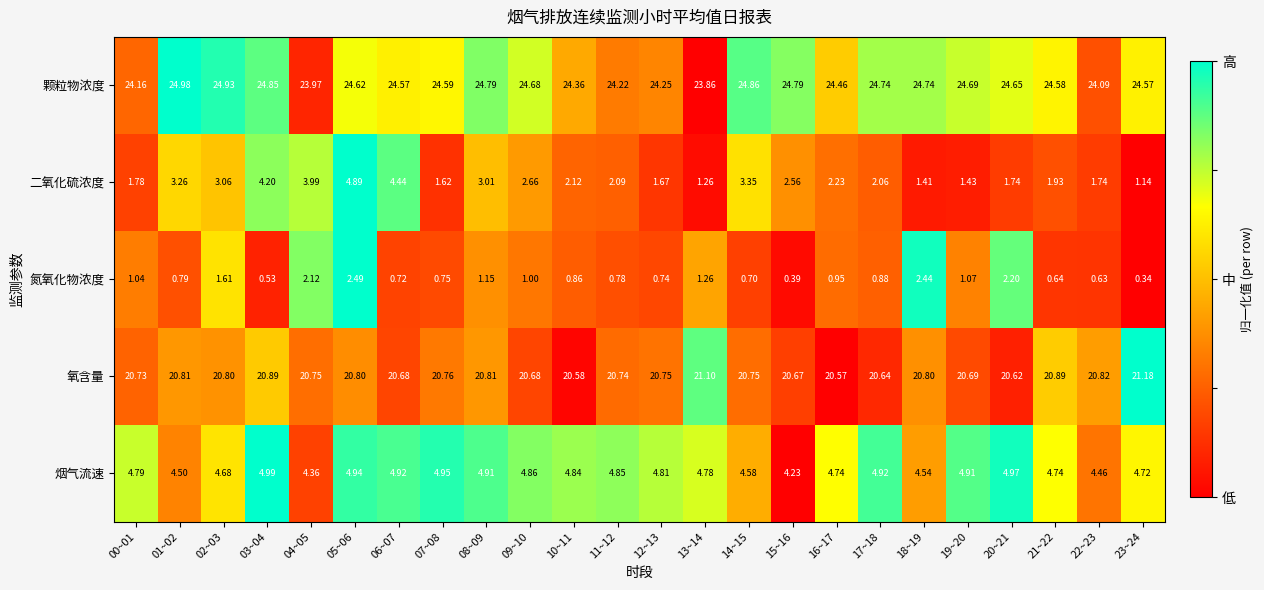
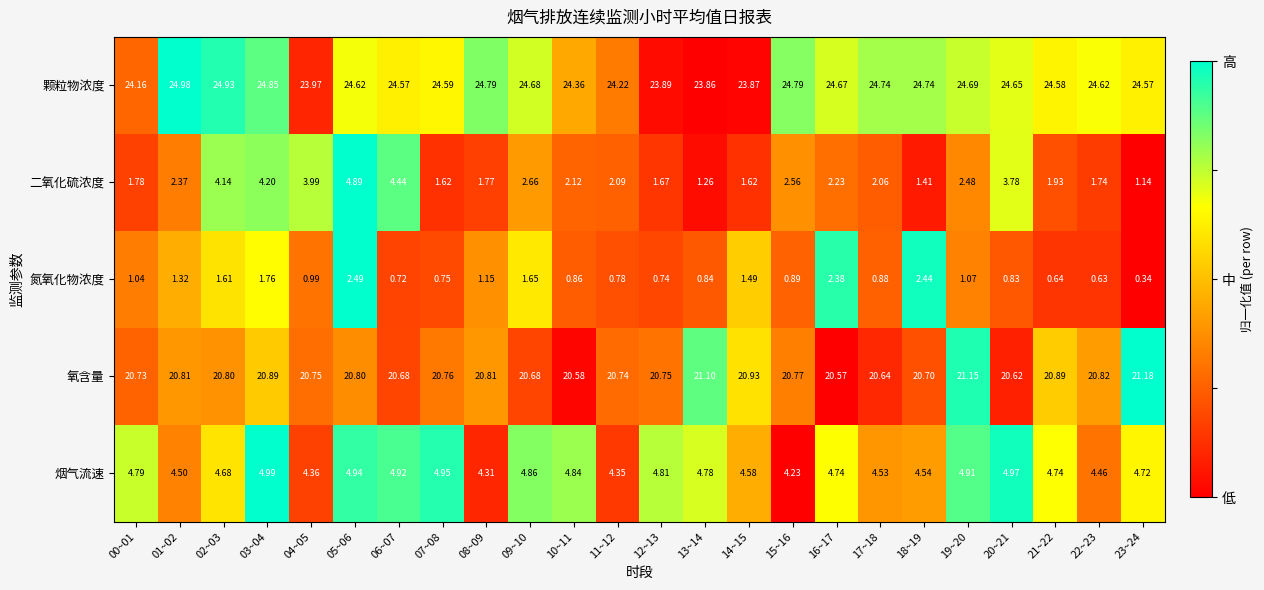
  {
    "颗粒物浓度": {
      "00~01": 24.16,
      "01~02": 24.98,
      "02~03": 24.93,
      "03~04": 24.85,
      "04~05": 23.97,
      "05~06": 24.62,
      "06~07": 24.57,
      "07~08": 24.59,
      "08~09": 24.79,
      "09~10": 24.68,
      "10~11": 24.36,
      "11~12": 24.22,
-     "12~13": 24.25,
+     "12~13": 23.89,
      "13~14": 23.86,
-     "14~15": 24.86,
+     "14~15": 23.87,
      "15~16": 24.79,
-     "16~17": 24.46,
+     "16~17": 24.67,
      "17~18": 24.74,
      "18~19": 24.74,
      "19~20": 24.69,
      "20~21": 24.65,
      "21~22": 24.58,
-     "22~23": 24.09,
+     "22~23": 24.62,
      "23~24": 24.57
    },
    "二氧化硫浓度": {
      "00~01": 1.78,
-     "01~02": 3.26,
-     "02~03": 3.06,
+     "01~02": 2.37,
+     "02~03": 4.14,
      "03~04": 4.20,
      "04~05": 3.99,
      "05~06": 4.89,
      "06~07": 4.44,
      "07~08": 1.62,
-     "08~09": 3.01,
+     "08~09": 1.77,
      "09~10": 2.66,
      "10~11": 2.12,
      "11~12": 2.09,
      "12~13": 1.67,
      "13~14": 1.26,
-     "14~15": 3.35,
+     "14~15": 1.62,
      "15~16": 2.56,
      "16~17": 2.23,
      "17~18": 2.06,
      "18~19": 1.41,
-     "19~20": 1.43,
-     "20~21": 1.74,
+     "19~20": 2.48,
+     "20~21": 3.78,
      "21~22": 1.93,
      "22~23": 1.74,
      "23~24": 1.14
    },
    "氮氧化物浓度": {
      "00~01": 1.04,
-     "01~02": 0.79,
+     "01~02": 1.32,
      "02~03": 1.61,
-     "03~04": 0.53,
-     "04~05": 2.12,
+     "03~04": 1.76,
+     "04~05": 0.99,
      "05~06": 2.49,
      "06~07": 0.72,
      "07~08": 0.75,
      "08~09": 1.15,
-     "09~10": 1.00,
+     "09~10": 1.65,
      "10~11": 0.86,
      "11~12": 0.78,
      "12~13": 0.74,
-     "13~14": 1.26,
-     "14~15": 0.70,
-     "15~16": 0.39,
-     "16~17": 0.95,
+     "13~14": 0.84,
+     "14~15": 1.49,
+     "15~16": 0.89,
+     "16~17": 2.38,
      "17~18": 0.88,
      "18~19": 2.44,
      "19~20": 1.07,
-     "20~21": 2.20,
+     "20~21": 0.83,
      "21~22": 0.64,
      "22~23": 0.63,
      "23~24": 0.34
    },
    "氧含量": {
      "00~01": 20.73,
      "01~02": 20.81,
      "02~03": 20.80,
      "03~04": 20.89,
      "04~05": 20.75,
      "05~06": 20.80,
      "06~07": 20.68,
      "07~08": 20.76,
      "08~09": 20.81,
      "09~10": 20.68,
      "10~11": 20.58,
      "11~12": 20.74,
      "12~13": 20.75,
      "13~14": 21.10,
-     "14~15": 20.75,
-     "15~16": 20.67,
+     "14~15": 20.93,
+     "15~16": 20.77,
      "16~17": 20.57,
      "17~18": 20.64,
-     "18~19": 20.80,
-     "19~20": 20.69,
+     "18~19": 20.70,
+     "19~20": 21.15,
      "20~21": 20.62,
      "21~22": 20.89,
      "22~23": 20.82,
      "23~24": 21.18
    },
    "烟气流速": {
      "00~01": 4.79,
      "01~02": 4.50,
      "02~03": 4.68,
      "03~04": 4.99,
      "04~05": 4.36,
      "05~06": 4.94,
      "06~07": 4.92,
      "07~08": 4.95,
-     "08~09": 4.91,
+     "08~09": 4.31,
      "09~10": 4.86,
      "10~11": 4.84,
-     "11~12": 4.85,
+     "11~12": 4.35,
      "12~13": 4.81,
      "13~14": 4.78,
      "14~15": 4.58,
      "15~16": 4.23,
      "16~17": 4.74,
-     "17~18": 4.92,
+     "17~18": 4.53,
      "18~19": 4.54,
      "19~20": 4.91,
      "20~21": 4.97,
      "21~22": 4.74,
      "22~23": 4.46,
      "23~24": 4.72
    }
  }
